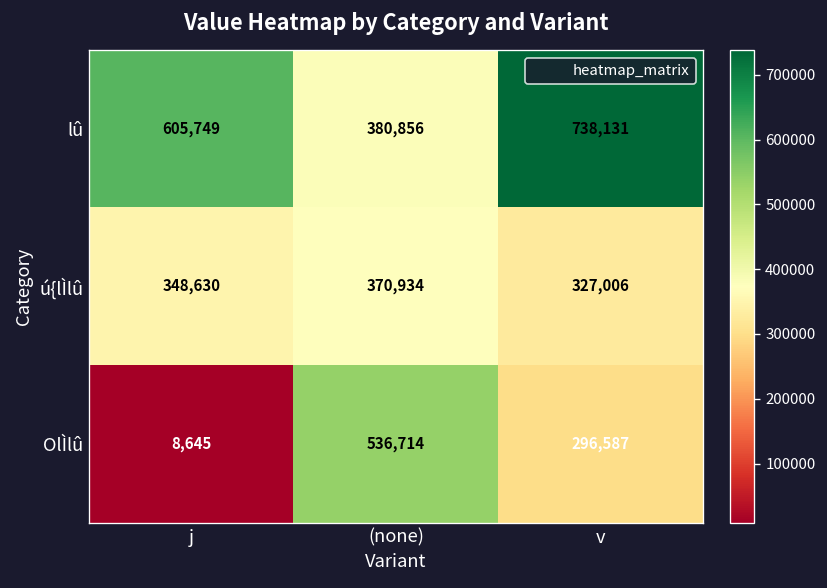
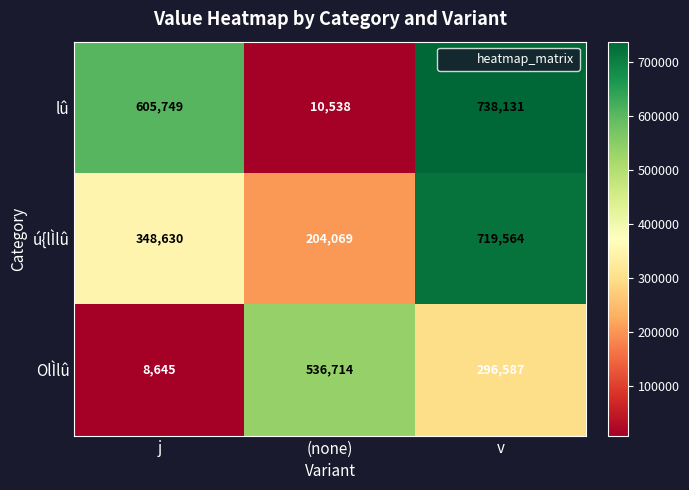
  {
    "lû": {
      "j": "605,749",
-     "(none)": "380,856",
+     "(none)": "10,538",
      "v": "738,131"
    },
    "ú{lÌlû": {
      "j": "348,630",
-     "(none)": "370,934",
-     "v": "327,006"
+     "(none)": "204,069",
+     "v": "719,564"
    },
    "OlÌlû": {
      "j": "8,645",
      "(none)": "536,714",
      "v": "296,587"
    }
  }
